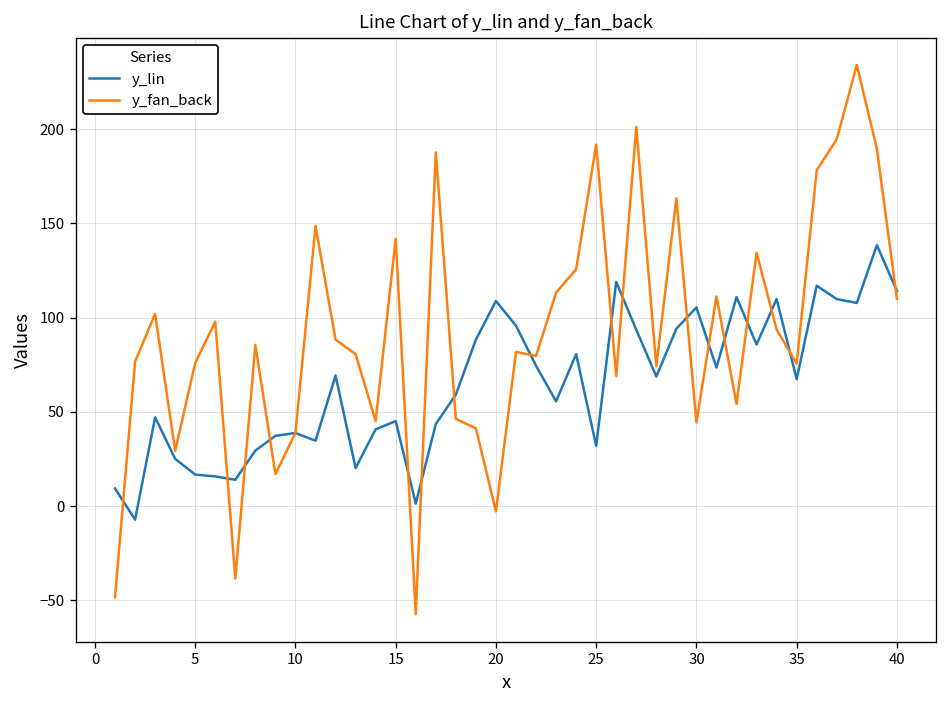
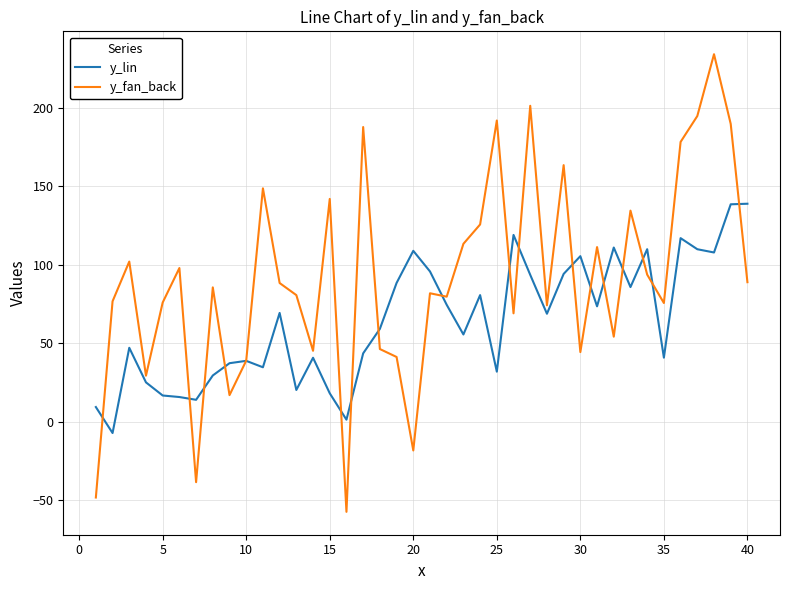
  {
    "y_lin": {
      "5": 17,
-     "15": 45,
+     "15": 18,
      "20": 109,
      "25": 32,
      "30": 105,
-     "35": 67,
-     "40": 114
+     "35": 41,
+     "40": 139
    },
    "y_fan_back": {
      "5": 76,
      "15": 142,
-     "20": -3,
+     "20": -18,
      "25": 192,
      "30": 44,
      "35": 76,
-     "40": 110
+     "40": 89
    }
  }
